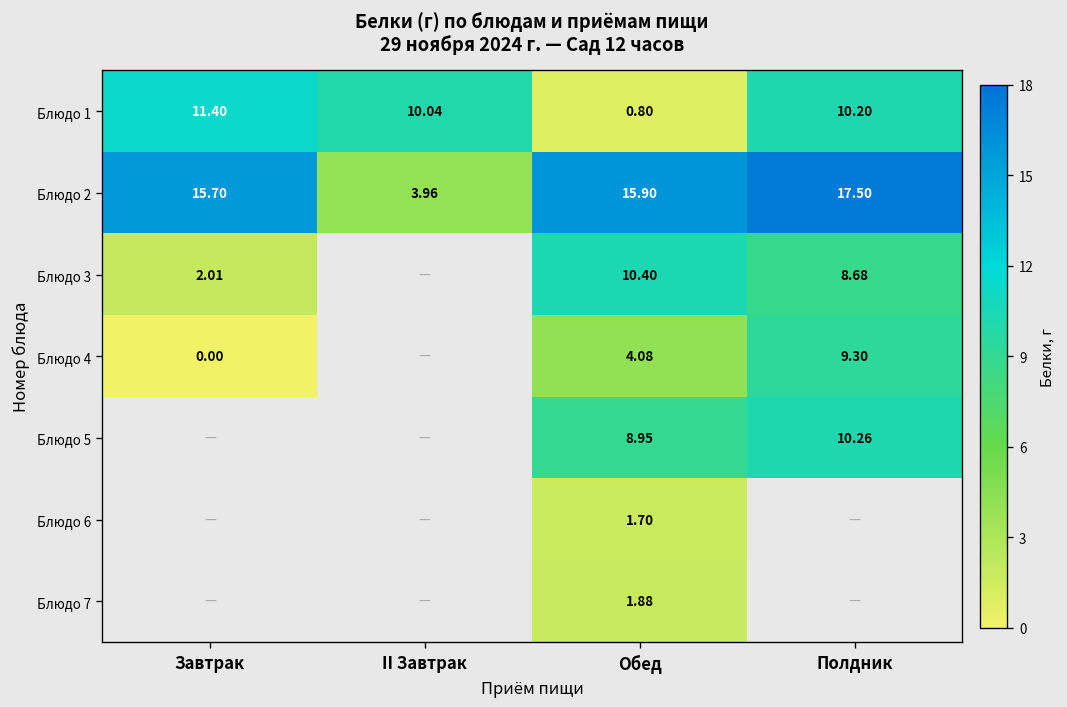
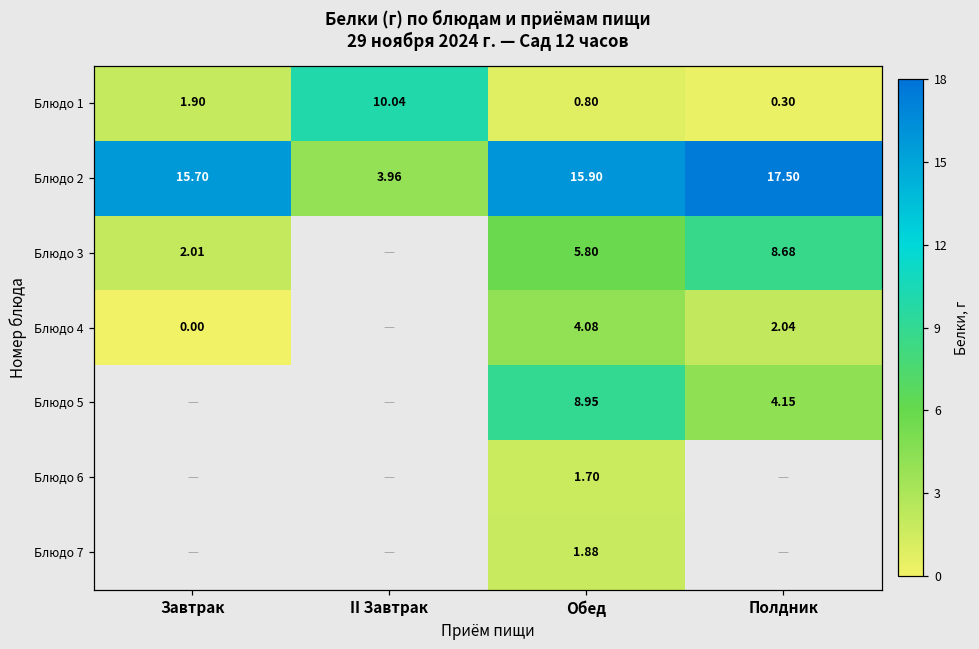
  {
    "Блюдо 1": {
-     "Завтрак": 11.40,
+     "Завтрак": 1.90,
      "II Завтрак": 10.04,
      "Обед": 0.80,
-     "Полдник": 10.20
+     "Полдник": 0.30
    },
    "Блюдо 2": {
      "Завтрак": 15.70,
      "II Завтрак": 3.96,
      "Обед": 15.90,
      "Полдник": 17.50
    },
    "Блюдо 3": {
      "Завтрак": 2.01,
-     "Обед": 10.40,
+     "Обед": 5.80,
      "Полдник": 8.68
    },
    "Блюдо 4": {
      "Завтрак": 0.00,
      "Обед": 4.08,
-     "Полдник": 9.30
+     "Полдник": 2.04
    },
    "Блюдо 5": {
      "Обед": 8.95,
-     "Полдник": 10.26
+     "Полдник": 4.15
    },
    "Блюдо 6": {
      "Обед": 1.70
    },
    "Блюдо 7": {
      "Обед": 1.88
    }
  }
